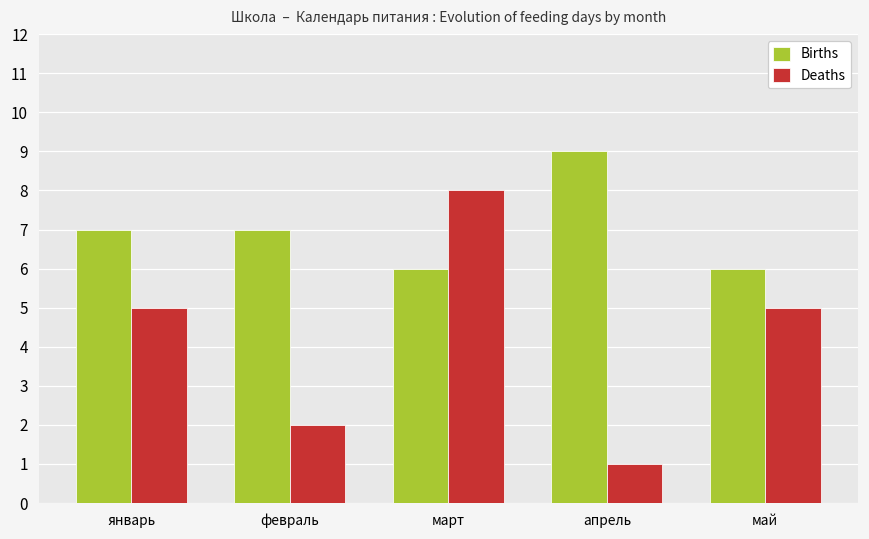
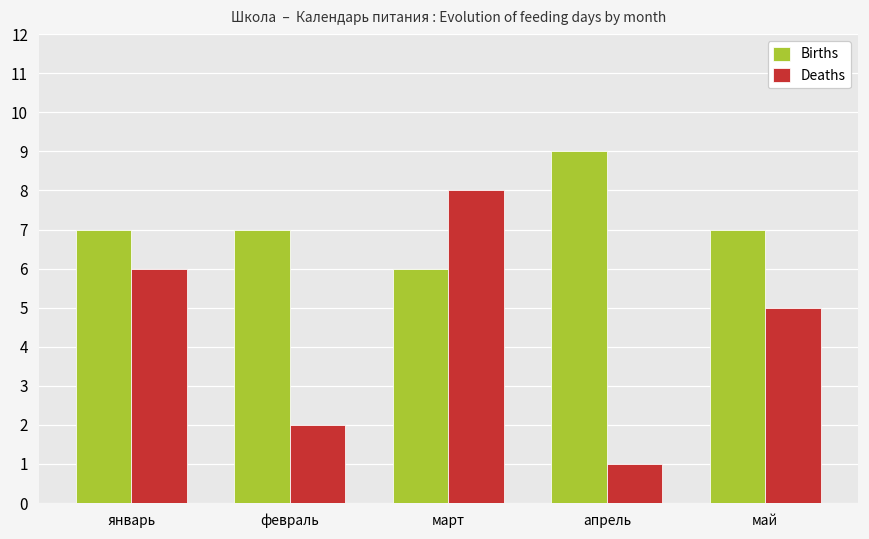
  {
    "Births": {
      "январь": 7,
      "февраль": 7,
      "март": 6,
      "апрель": 9,
-     "май": 6
+     "май": 7
    },
    "Deaths": {
-     "январь": 5,
+     "январь": 6,
      "февраль": 2,
      "март": 8,
      "апрель": 1,
      "май": 5
    }
  }
